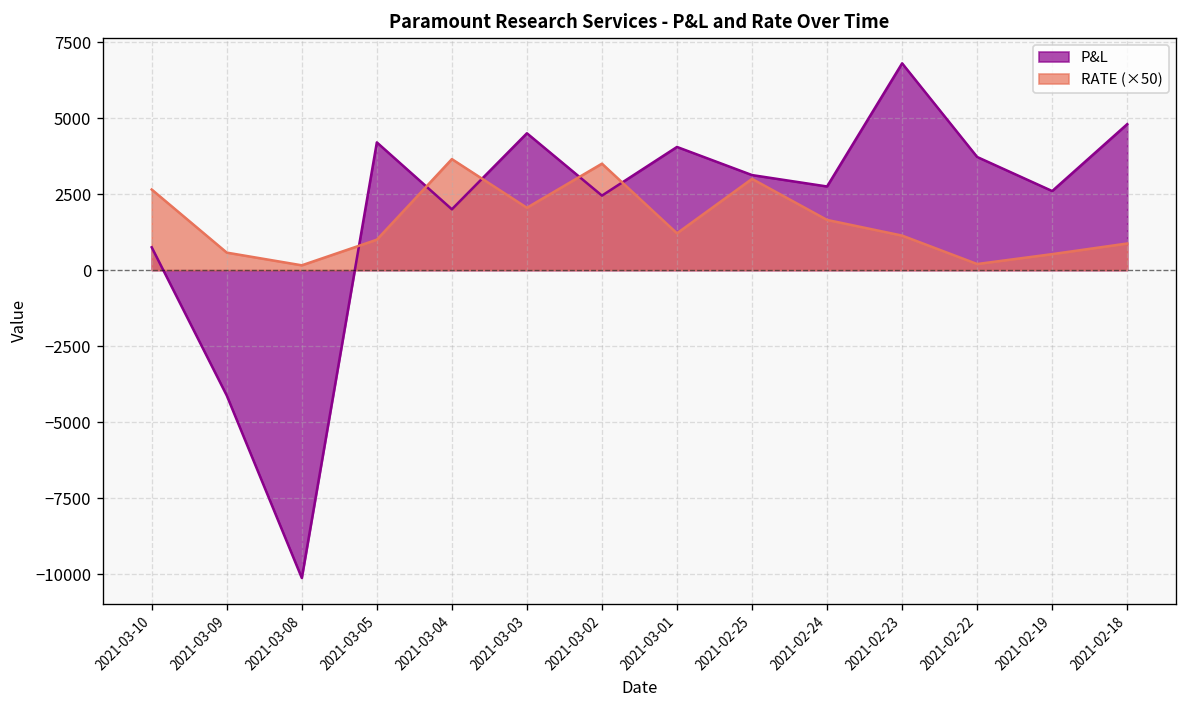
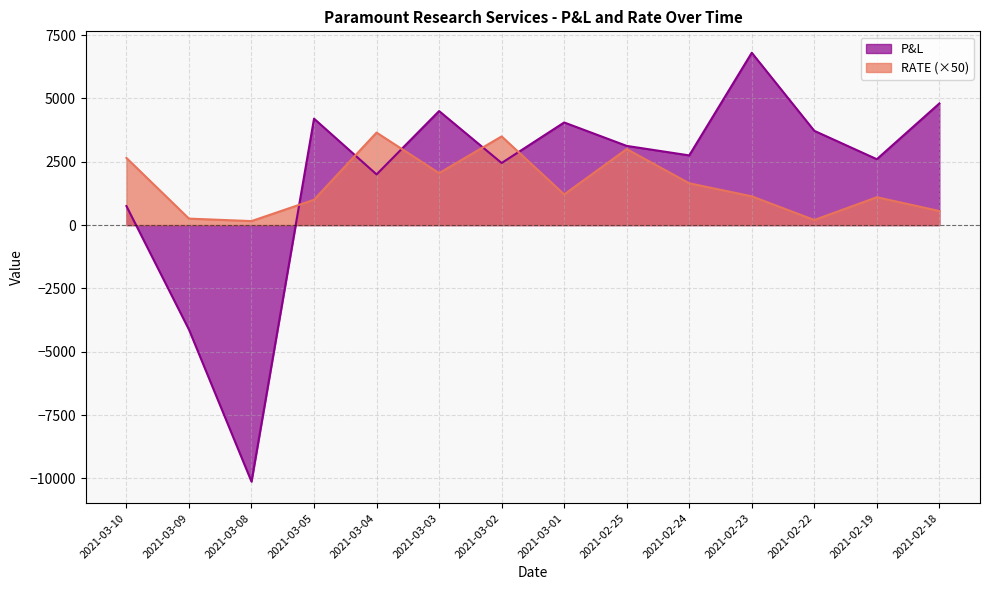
  {
    "RATE (×50)": {
      "2021-03-10": 2700,
-     "2021-03-09": 600,
+     "2021-03-09": 300,
      "2021-03-08": 200,
      "2021-03-05": 1000,
      "2021-03-04": 3700,
      "2021-03-03": 2100,
      "2021-03-02": 3500,
      "2021-03-01": 1200,
      "2021-02-25": 3000,
      "2021-02-24": 1700,
      "2021-02-23": 1100,
      "2021-02-22": 200,
-     "2021-02-19": 500,
-     "2021-02-18": 900
+     "2021-02-19": 1100,
+     "2021-02-18": 600
    }
  }
